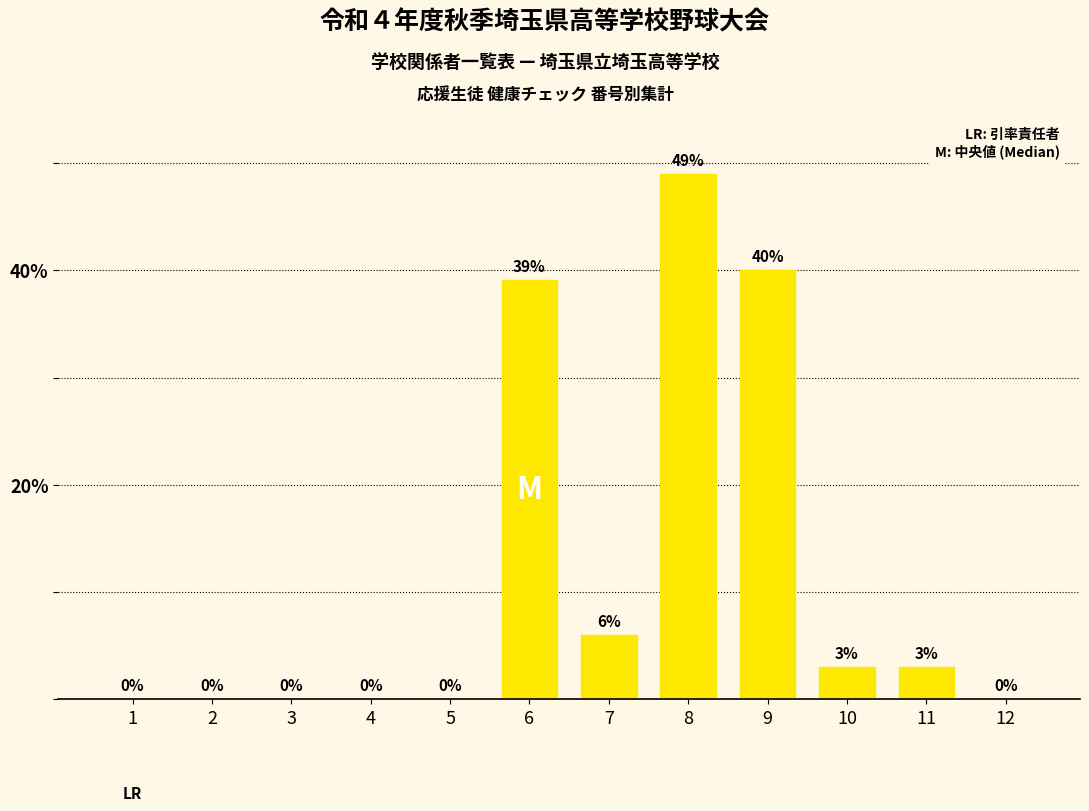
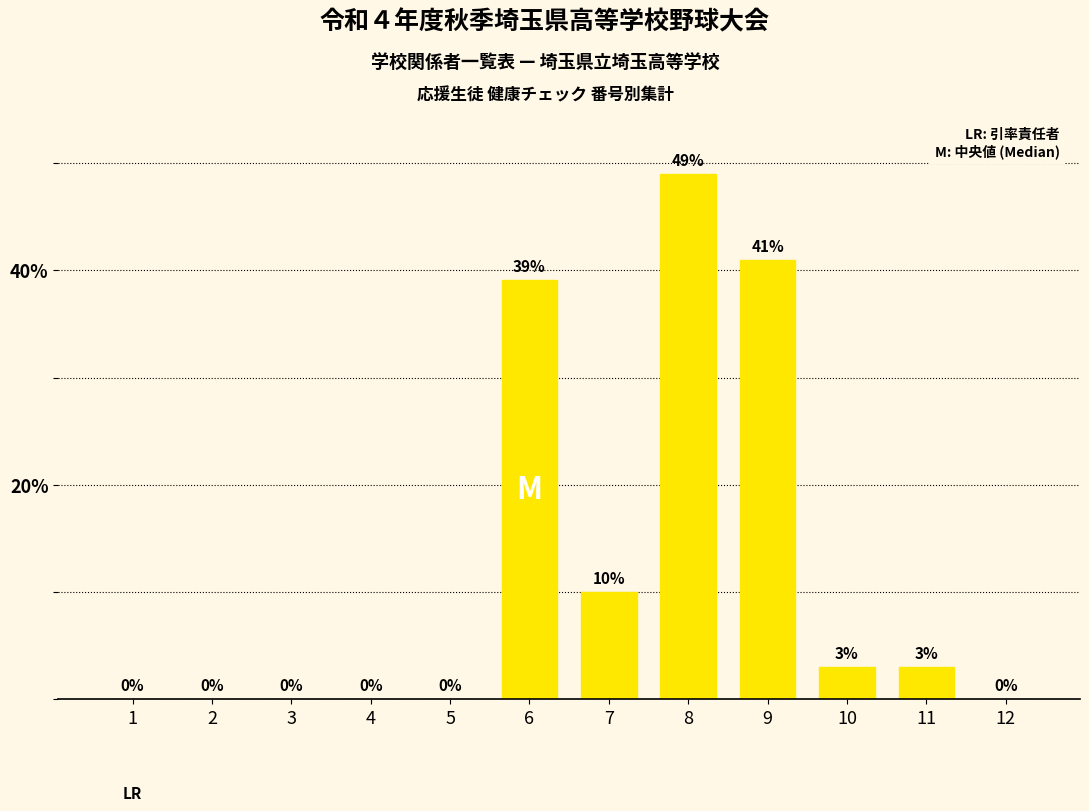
  {
    "1": "0%",
    "2": "0%",
    "3": "0%",
    "4": "0%",
    "5": "0%",
    "6": "39%",
-   "7": "6%",
+   "7": "10%",
    "8": "49%",
-   "9": "40%",
+   "9": "41%",
    "10": "3%",
    "11": "3%",
    "12": "0%"
  }
